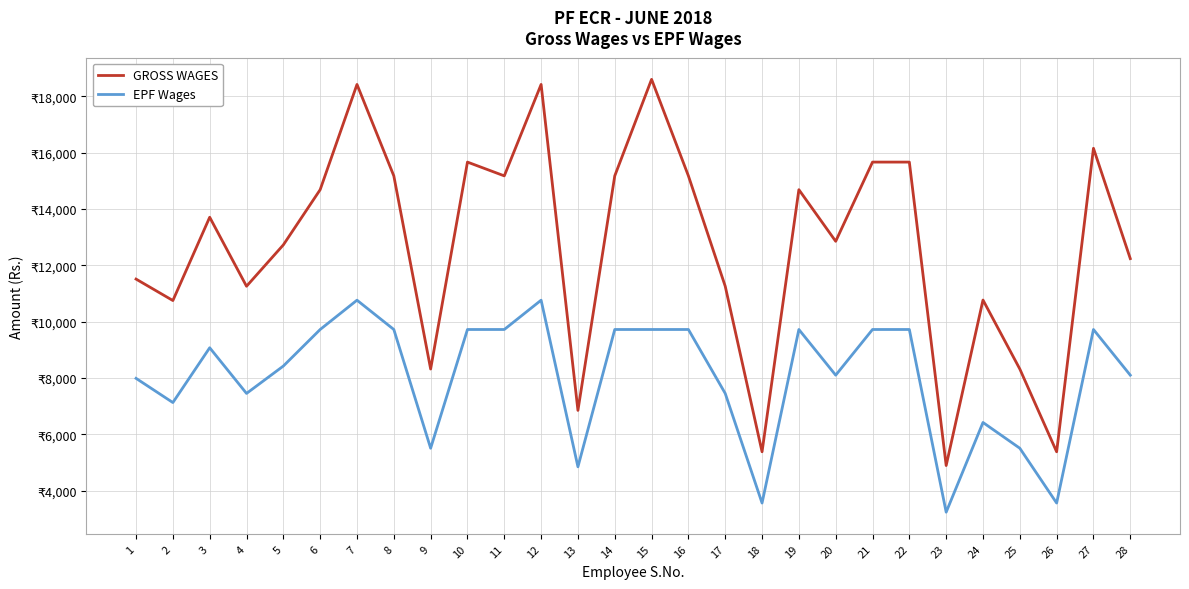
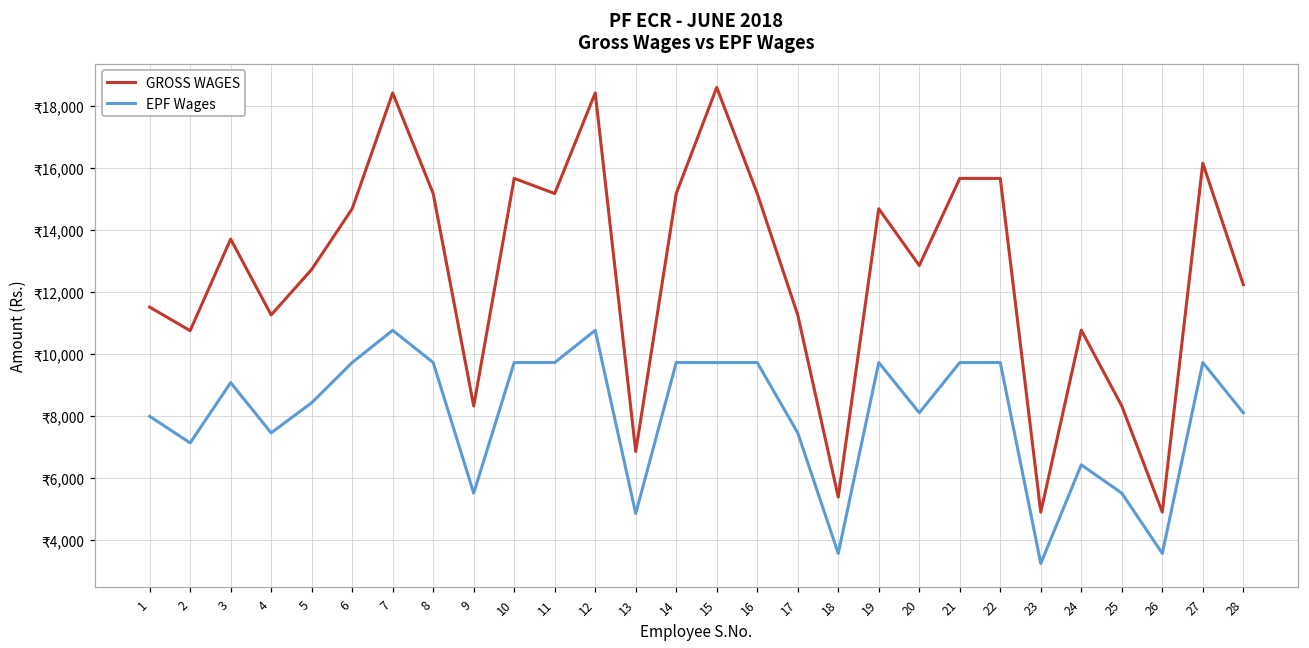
  {
    "GROSS WAGES": {
      "1": "₹11,500",
      "2": "₹10,800",
      "3": "₹13,700",
      "4": "₹11,300",
      "5": "₹12,700",
      "6": "₹14,700",
      "7": "₹18,400",
      "8": "₹15,200",
      "9": "₹8,300",
      "10": "₹15,700",
      "11": "₹15,200",
      "12": "₹18,400",
      "13": "₹6,900",
      "14": "₹15,200",
      "15": "₹18,600",
      "16": "₹15,200",
      "17": "₹11,300",
      "18": "₹5,400",
      "19": "₹14,700",
      "20": "₹12,900",
      "21": "₹15,700",
      "22": "₹15,700",
      "23": "₹4,900",
      "24": "₹10,800",
      "25": "₹8,300",
-     "26": "₹5,400",
+     "26": "₹4,900",
      "27": "₹16,200",
      "28": "₹12,200"
    },
    "EPF Wages": {
      "1": "₹8,000",
      "2": "₹7,100",
      "3": "₹9,100",
      "4": "₹7,500",
      "5": "₹8,400",
      "6": "₹9,700",
      "7": "₹10,800",
      "8": "₹9,700",
      "9": "₹5,500",
      "10": "₹9,700",
      "11": "₹9,700",
      "12": "₹10,800",
      "13": "₹4,900",
      "14": "₹9,700",
      "15": "₹9,700",
      "16": "₹9,700",
      "17": "₹7,500",
      "18": "₹3,600",
      "19": "₹9,700",
      "20": "₹8,100",
      "21": "₹9,700",
      "22": "₹9,700",
      "23": "₹3,200",
      "24": "₹6,400",
      "25": "₹5,500",
      "26": "₹3,600",
      "27": "₹9,700",
      "28": "₹8,100"
    }
  }
